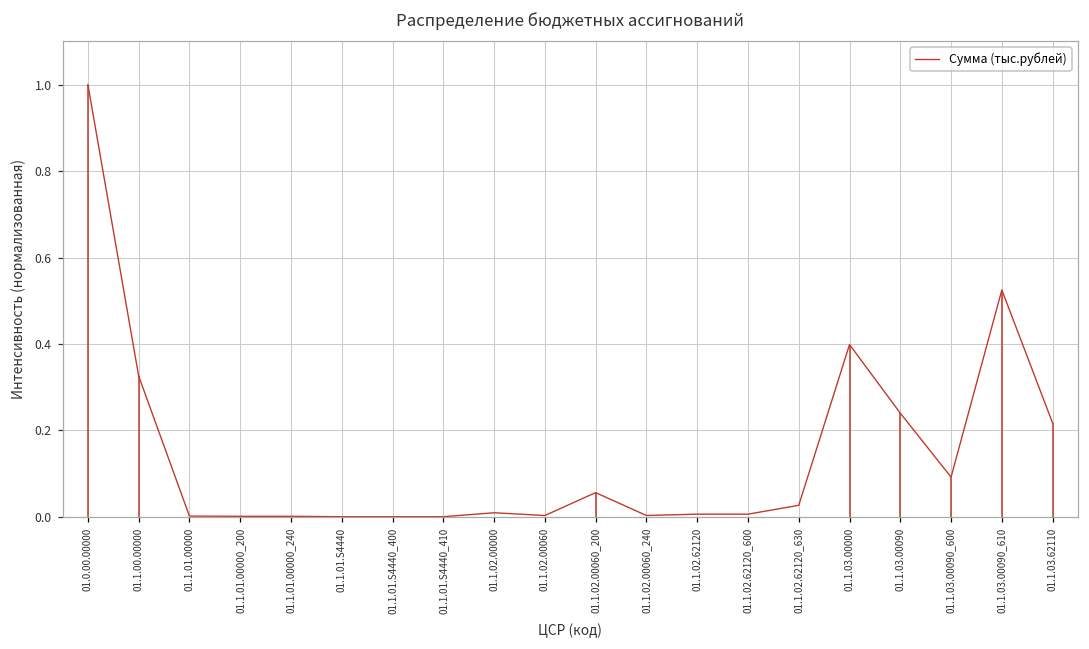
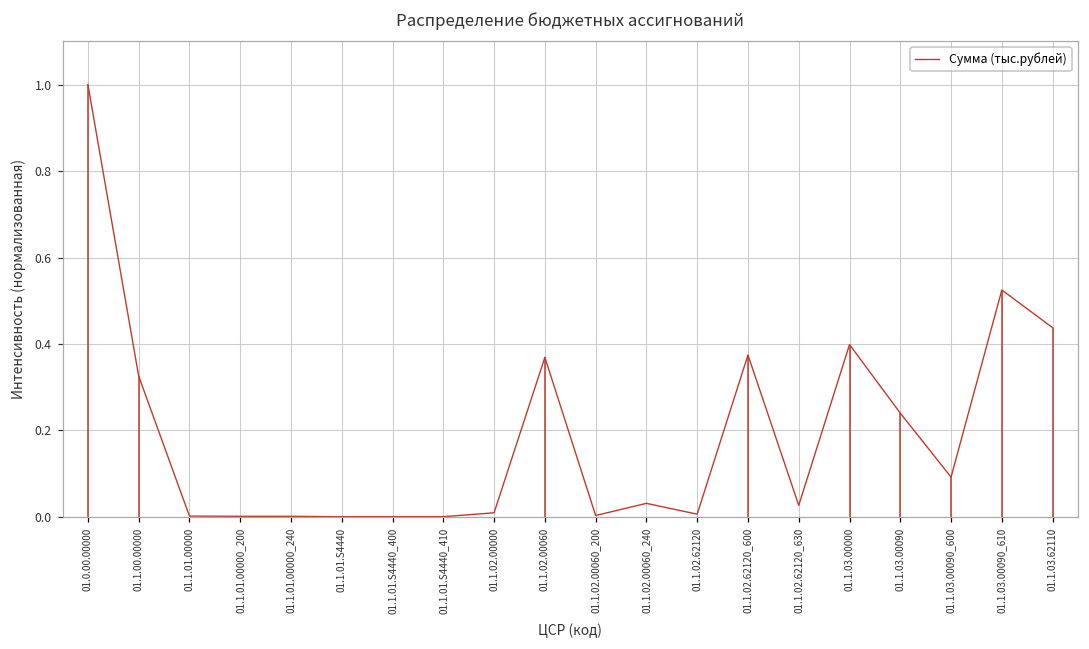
  {
    "01.0.00.00000": 1.00,
    "01.1.00.00000": 0.33,
    "01.1.01.00000": 0.00,
    "01.1.01.00000_200": 0.00,
    "01.1.01.00000_240": 0.00,
    "01.1.01.S4440": 0.00,
    "01.1.01.S4440_400": 0.00,
    "01.1.01.S4440_410": 0.00,
    "01.1.02.00000": 0.01,
-   "01.1.02.00060": 0.00,
-   "01.1.02.00060_200": 0.06,
-   "01.1.02.00060_240": 0.00,
+   "01.1.02.00060": 0.37,
+   "01.1.02.00060_200": 0.00,
+   "01.1.02.00060_240": 0.03,
    "01.1.02.62120": 0.01,
-   "01.1.02.62120_600": 0.01,
+   "01.1.02.62120_600": 0.37,
    "01.1.02.62120_630": 0.03,
    "01.1.03.00000": 0.40,
    "01.1.03.00090": 0.24,
    "01.1.03.00090_600": 0.09,
    "01.1.03.00090_610": 0.52,
-   "01.1.03.62110": 0.22
+   "01.1.03.62110": 0.44
  }
